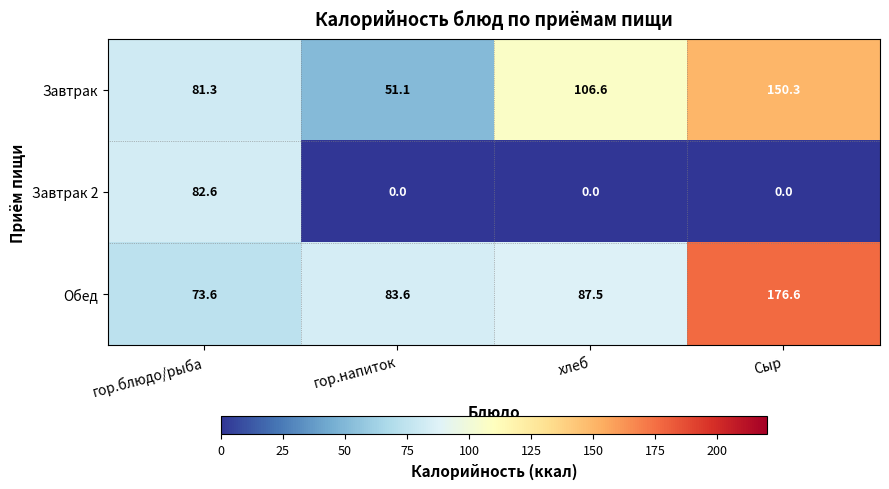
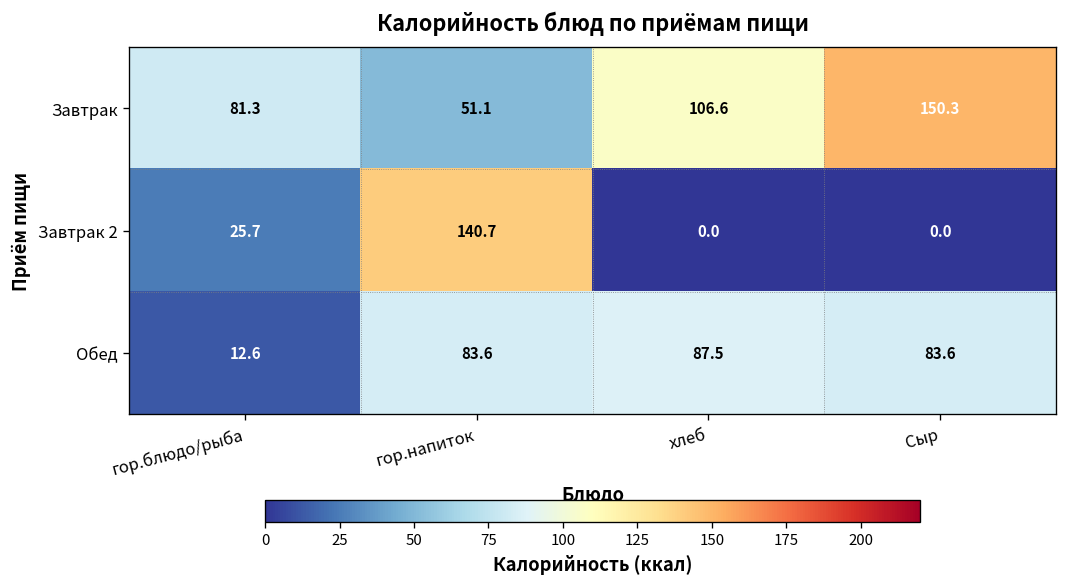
  {
    "Завтрак": {
      "гор.блюдо/рыба": 81.3,
      "гор.напиток": 51.1,
      "хлеб": 106.6,
      "Сыр": 150.3
    },
    "Завтрак 2": {
-     "гор.блюдо/рыба": 82.6,
-     "гор.напиток": 0.0,
+     "гор.блюдо/рыба": 25.7,
+     "гор.напиток": 140.7,
      "хлеб": 0.0,
      "Сыр": 0.0
    },
    "Обед": {
-     "гор.блюдо/рыба": 73.6,
+     "гор.блюдо/рыба": 12.6,
      "гор.напиток": 83.6,
      "хлеб": 87.5,
-     "Сыр": 176.6
+     "Сыр": 83.6
    }
  }
